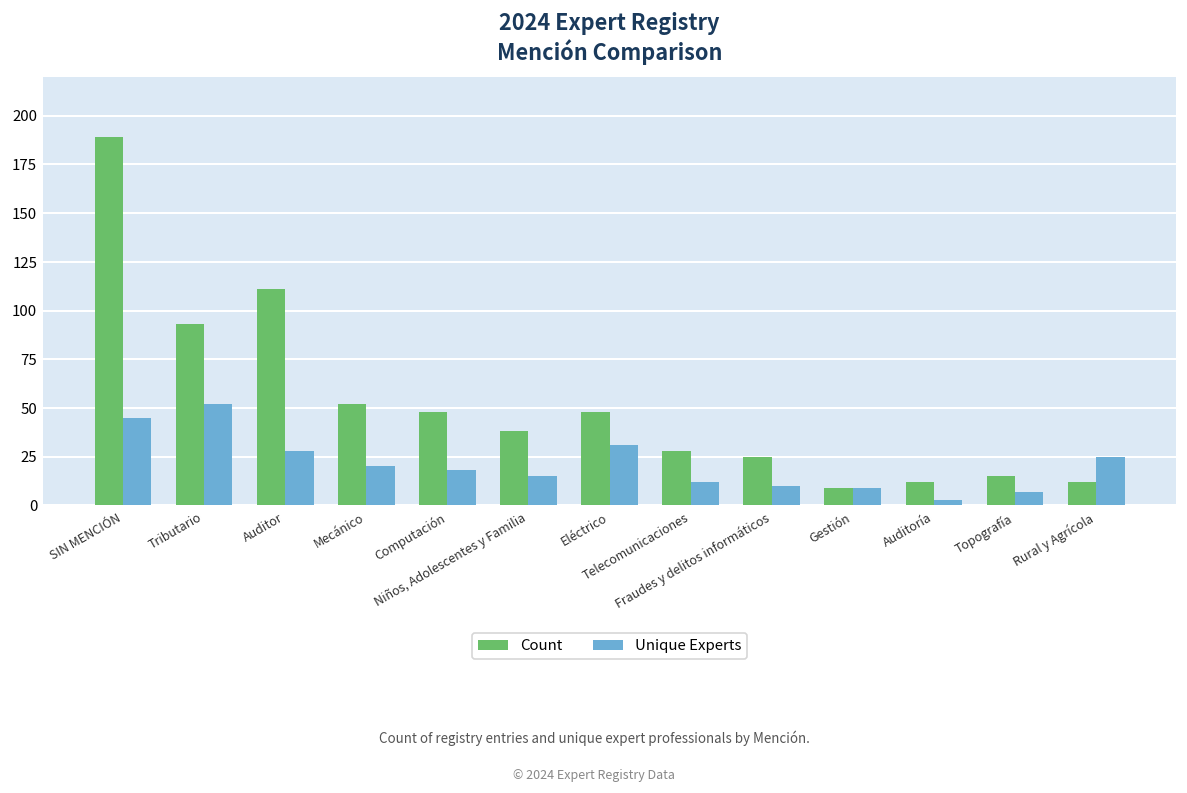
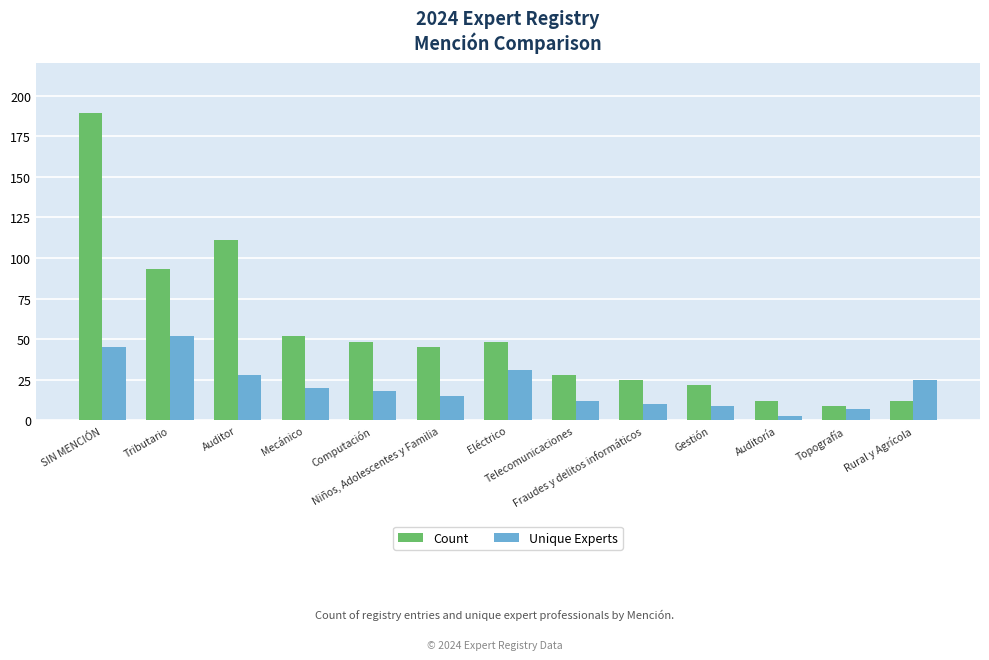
  {
    "Count": {
      "SIN MENCIÓN": 189,
      "Tributario": 93,
      "Auditor": 111,
      "Mecánico": 52,
      "Computación": 48,
-     "Niños, Adolescentes y Familia": 38,
+     "Niños, Adolescentes y Familia": 45,
      "Eléctrico": 48,
      "Telecomunicaciones": 28,
      "Fraudes y delitos informáticos": 25,
-     "Gestión": 9,
+     "Gestión": 22,
      "Auditoría": 12,
-     "Topografía": 15,
+     "Topografía": 9,
      "Rural y Agrícola": 12
    },
    "Unique Experts": {
      "SIN MENCIÓN": 45,
      "Tributario": 52,
      "Auditor": 28,
      "Mecánico": 20,
      "Computación": 18,
      "Niños, Adolescentes y Familia": 15,
      "Eléctrico": 31,
      "Telecomunicaciones": 12,
      "Fraudes y delitos informáticos": 10,
      "Gestión": 9,
      "Auditoría": 3,
      "Topografía": 7,
      "Rural y Agrícola": 25
    }
  }
